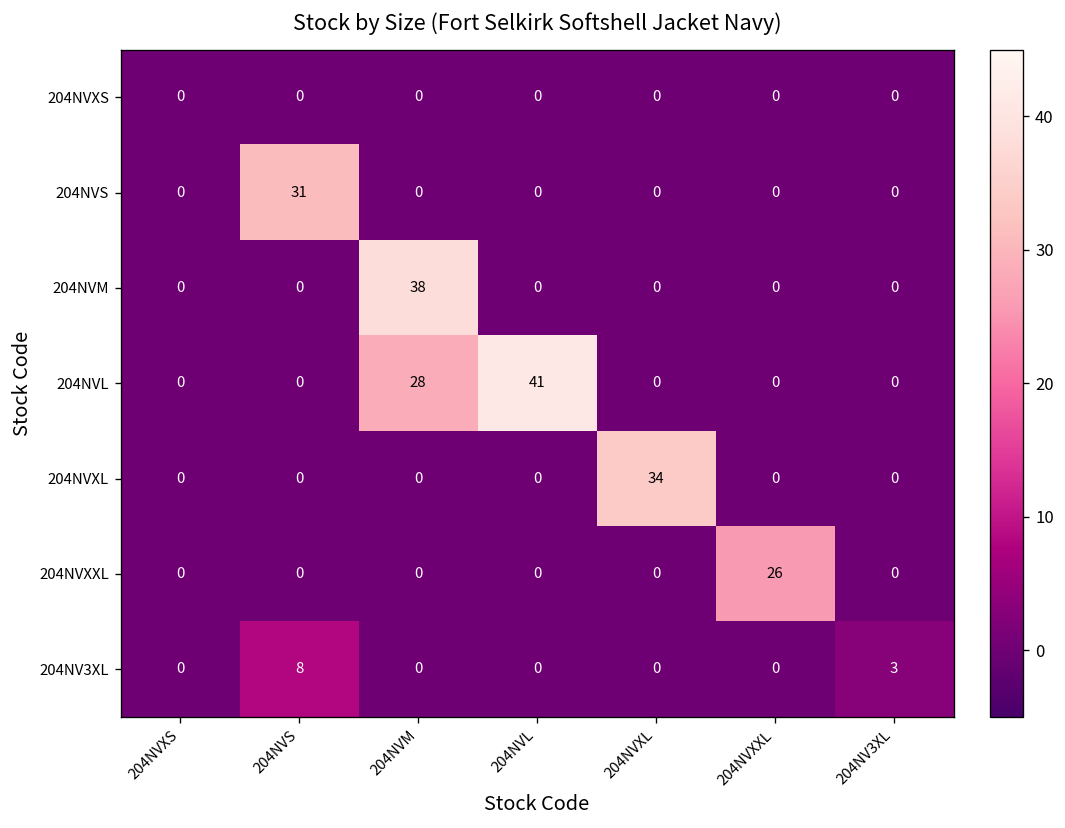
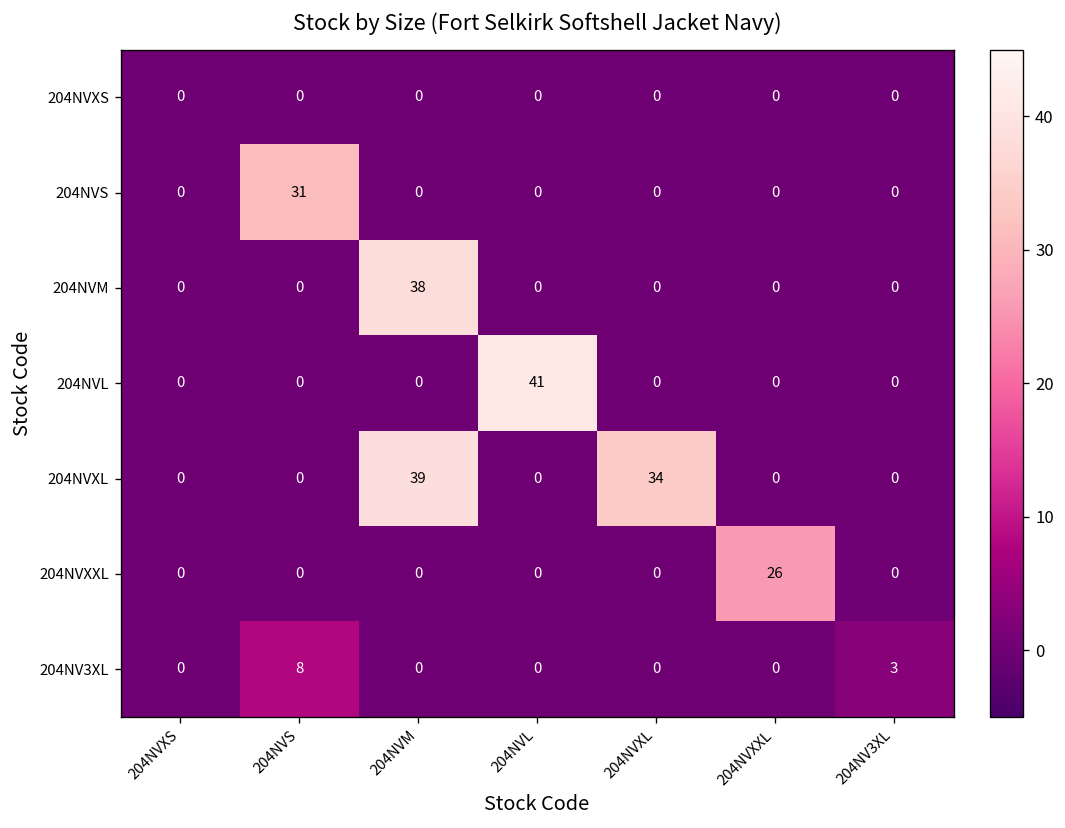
  {
    "204NVXS": {
      "204NVXS": 0,
      "204NVS": 0,
      "204NVM": 0,
      "204NVL": 0,
      "204NVXL": 0,
      "204NVXXL": 0,
      "204NV3XL": 0
    },
    "204NVS": {
      "204NVXS": 0,
      "204NVS": 31,
      "204NVM": 0,
      "204NVL": 0,
      "204NVXL": 0,
      "204NVXXL": 0,
      "204NV3XL": 0
    },
    "204NVM": {
      "204NVXS": 0,
      "204NVS": 0,
      "204NVM": 38,
      "204NVL": 0,
      "204NVXL": 0,
      "204NVXXL": 0,
      "204NV3XL": 0
    },
    "204NVL": {
      "204NVXS": 0,
      "204NVS": 0,
-     "204NVM": 28,
+     "204NVM": 0,
      "204NVL": 41,
      "204NVXL": 0,
      "204NVXXL": 0,
      "204NV3XL": 0
    },
    "204NVXL": {
      "204NVXS": 0,
      "204NVS": 0,
-     "204NVM": 0,
+     "204NVM": 39,
      "204NVL": 0,
      "204NVXL": 34,
      "204NVXXL": 0,
      "204NV3XL": 0
    },
    "204NVXXL": {
      "204NVXS": 0,
      "204NVS": 0,
      "204NVM": 0,
      "204NVL": 0,
      "204NVXL": 0,
      "204NVXXL": 26,
      "204NV3XL": 0
    },
    "204NV3XL": {
      "204NVXS": 0,
      "204NVS": 8,
      "204NVM": 0,
      "204NVL": 0,
      "204NVXL": 0,
      "204NVXXL": 0,
      "204NV3XL": 3
    }
  }
